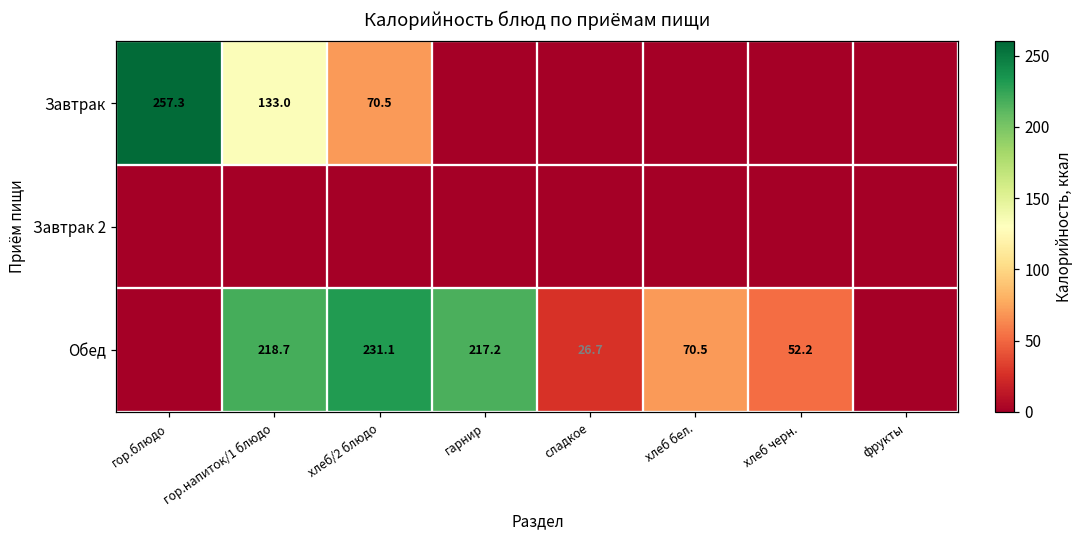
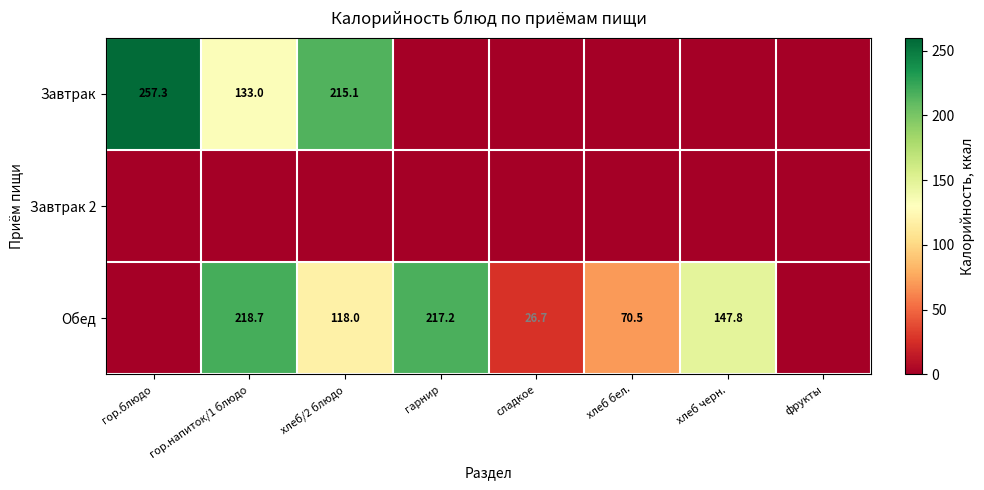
  {
    "Завтрак": {
      "гор.блюдо": 257.3,
      "гор.напиток/1 блюдо": 133.0,
-     "хлеб/2 блюдо": 70.5
+     "хлеб/2 блюдо": 215.1
    },
    "Обед": {
      "гор.напиток/1 блюдо": 218.7,
-     "хлеб/2 блюдо": 231.1,
+     "хлеб/2 блюдо": 118.0,
      "гарнир": 217.2,
      "сладкое": 26.7,
      "хлеб бел.": 70.5,
-     "хлеб черн.": 52.2
+     "хлеб черн.": 147.8
    }
  }
